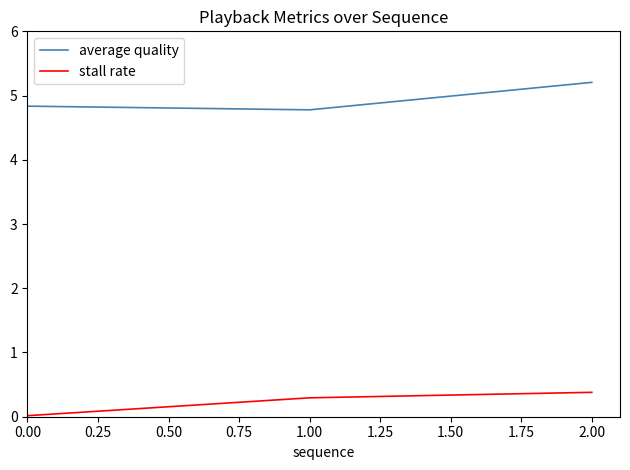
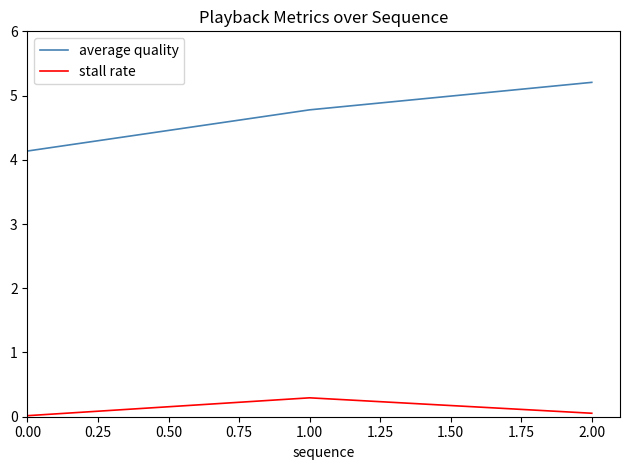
  {
    "average quality": {
-     "0.00": 4.8,
+     "0.00": 4.1,
      "1.00": 4.8,
      "2.00": 5.2
    },
    "stall rate": {
      "0.00": 0.0,
      "1.00": 0.3,
-     "2.00": 0.4
+     "2.00": 0.1
    }
  }
